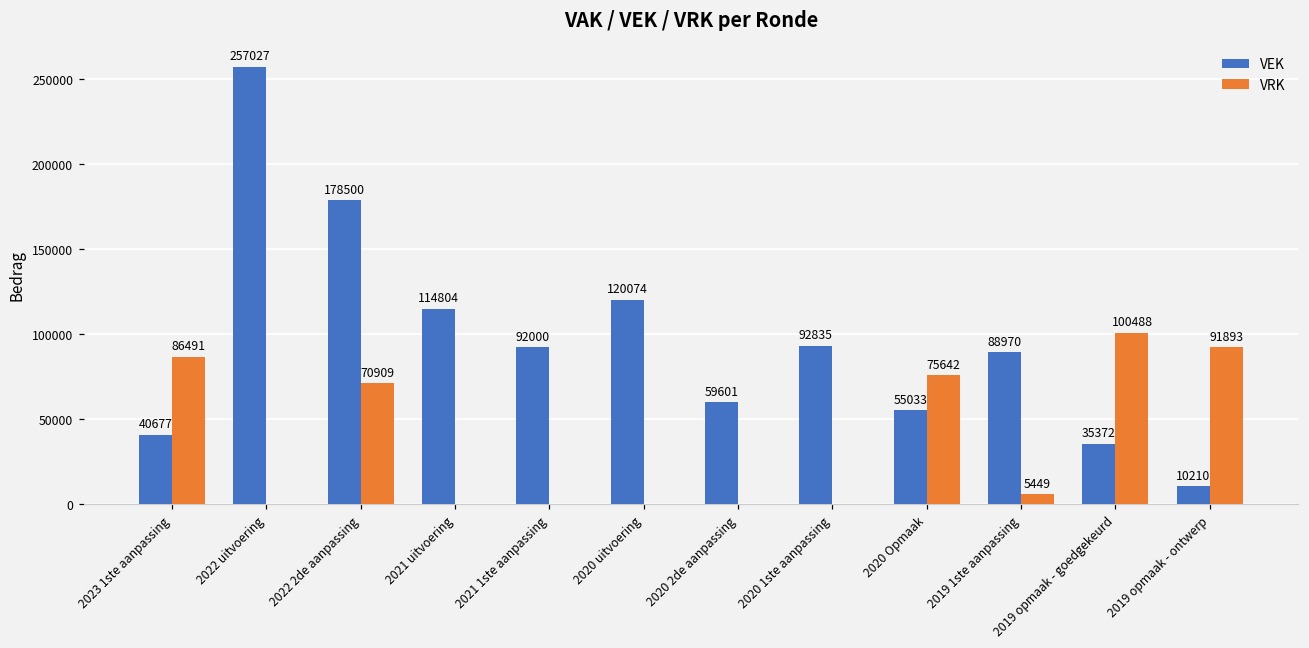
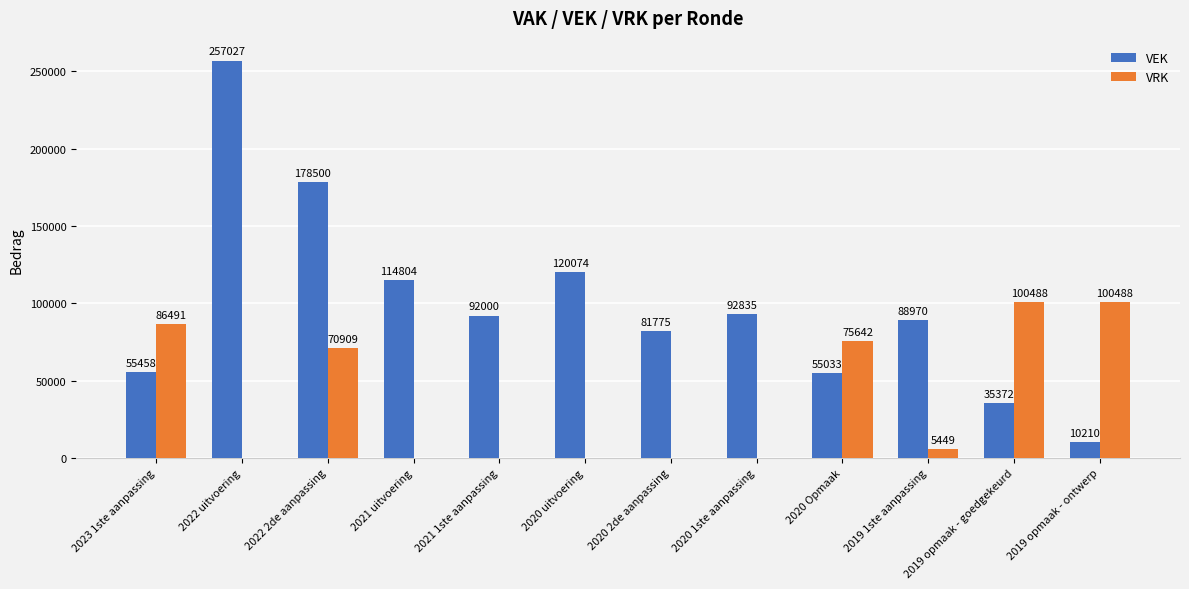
  {
    "VEK": {
-     "2023 1ste aanpassing": 40677,
+     "2023 1ste aanpassing": 55458,
      "2022 uitvoering": 257027,
      "2022 2de aanpassing": 178500,
      "2021 uitvoering": 114804,
      "2021 1ste aanpassing": 92000,
      "2020 uitvoering": 120074,
-     "2020 2de aanpassing": 59601,
+     "2020 2de aanpassing": 81775,
      "2020 1ste aanpassing": 92835,
      "2020 Opmaak": 55033,
      "2019 1ste aanpassing": 88970,
      "2019 opmaak - goedgekeurd": 35372,
      "2019 opmaak - ontwerp": 10210
    },
    "VRK": {
      "2023 1ste aanpassing": 86491,
      "2022 2de aanpassing": 70909,
      "2020 Opmaak": 75642,
      "2019 1ste aanpassing": 5449,
      "2019 opmaak - goedgekeurd": 100488,
-     "2019 opmaak - ontwerp": 91893
+     "2019 opmaak - ontwerp": 100488
    }
  }
